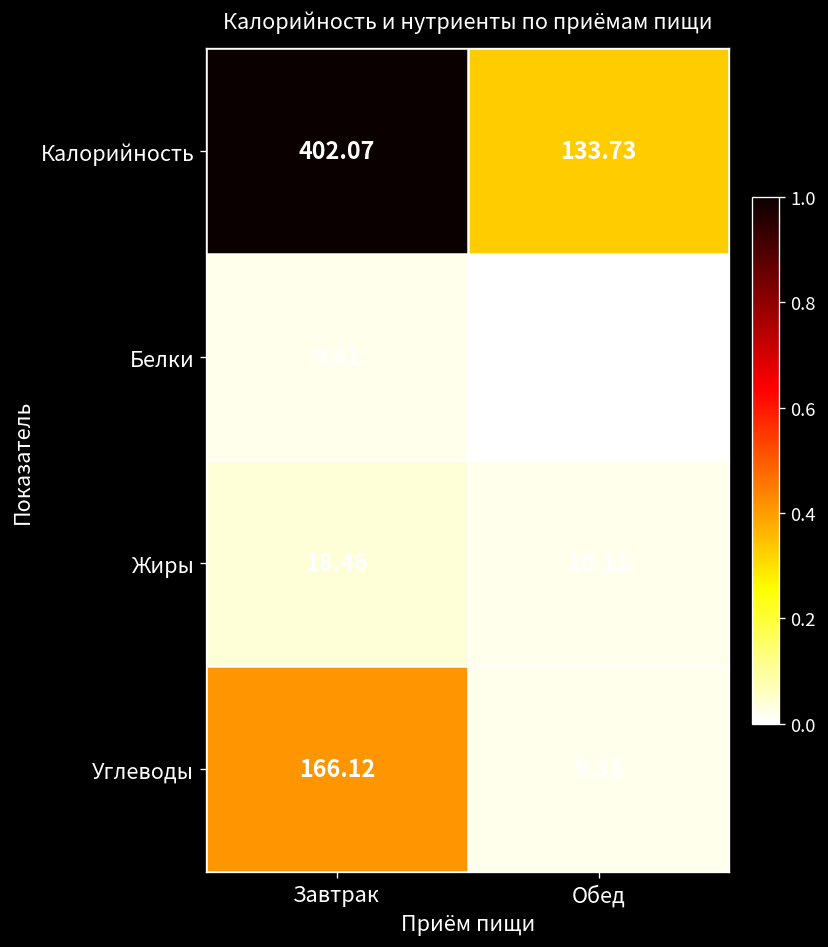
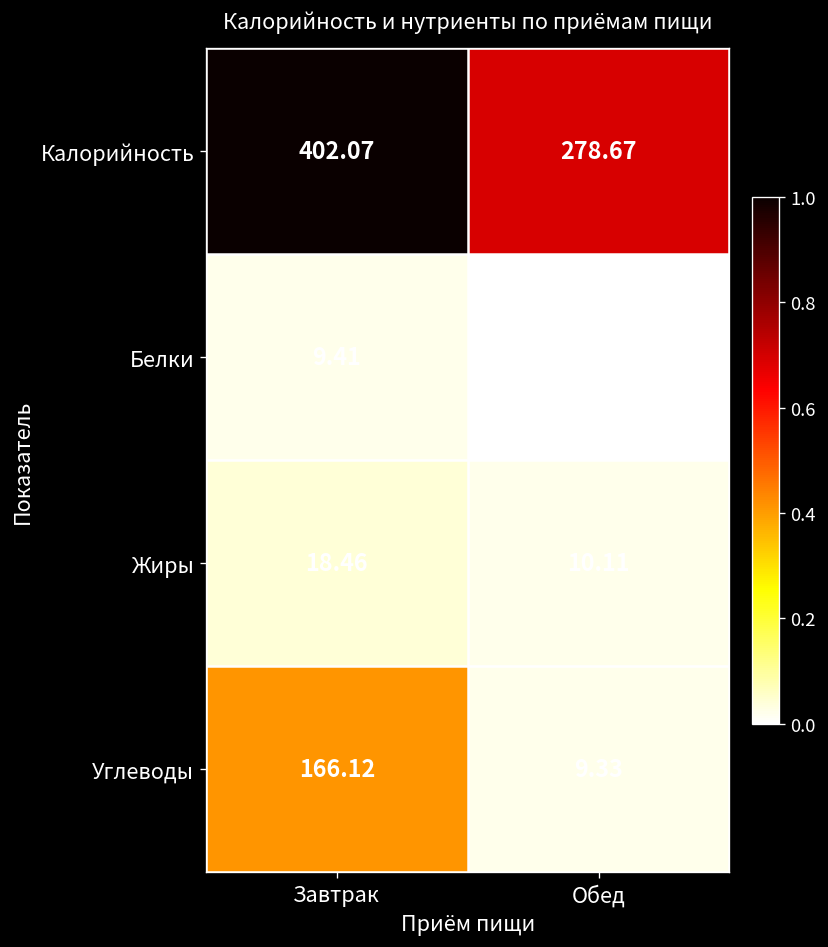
  {
    "Калорийность": {
      "Завтрак": 402.07,
-     "Обед": 133.73
+     "Обед": 278.67
    },
    "Углеводы": {
      "Завтрак": 166.12
    }
  }
